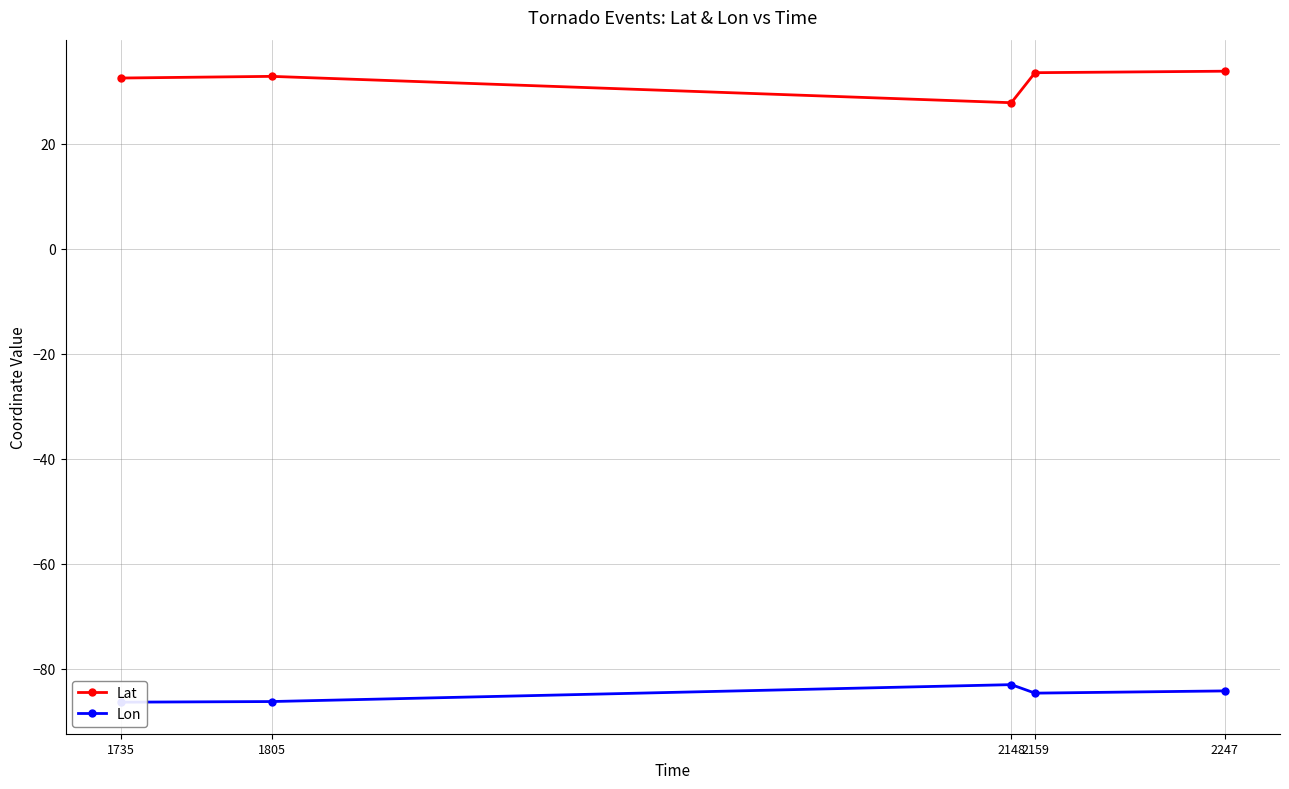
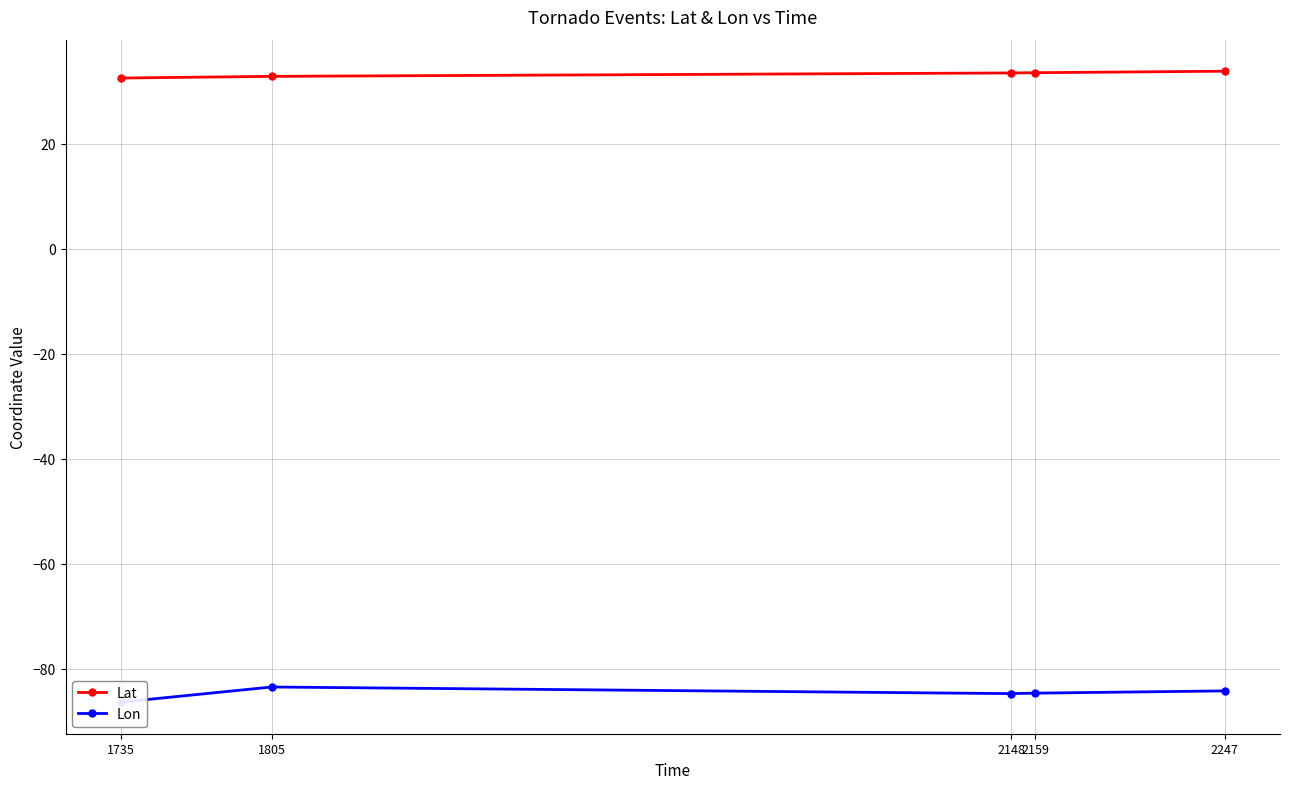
  {
    "Lat": {
      "1735": 33,
      "1805": 33,
-     "2148": 28,
+     "2148": 34,
      "2247": 34
    },
    "Lon": {
-     "1805": -86,
-     "2148": -83,
+     "1805": -83,
+     "2148": -85,
      "2247": -84
    }
  }
